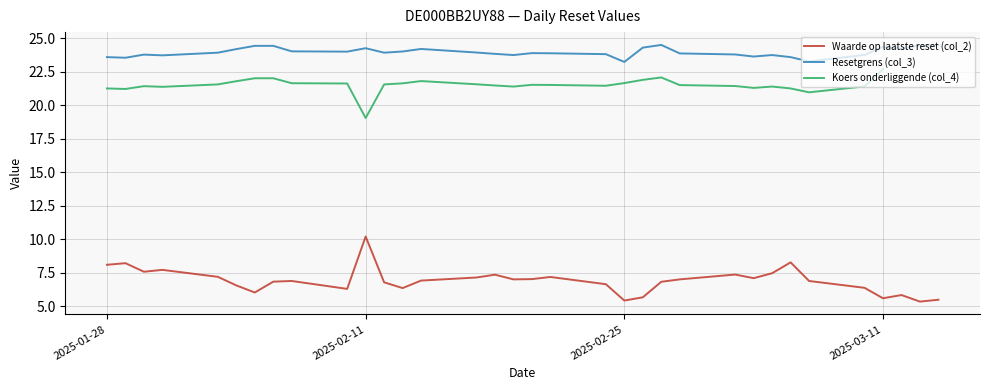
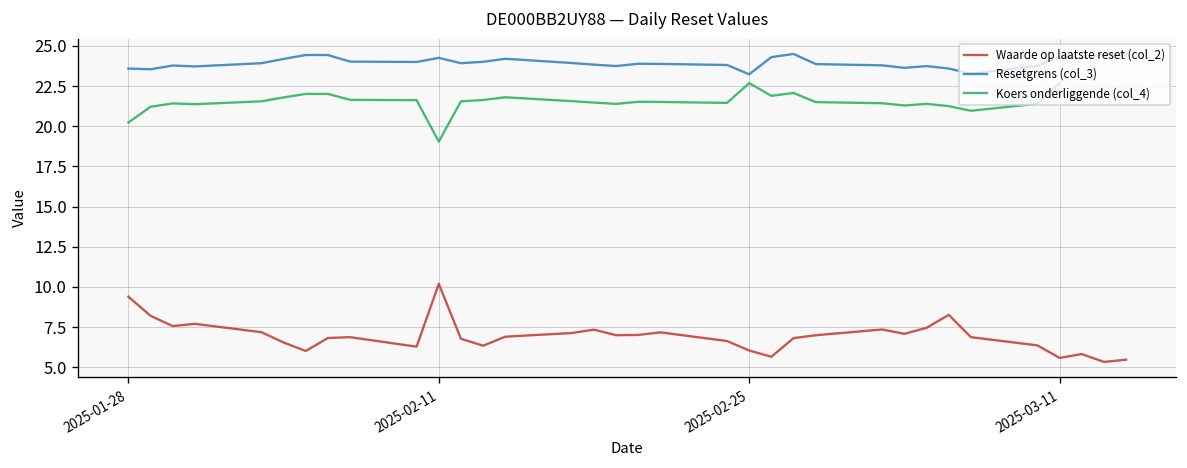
  {
    "Waarde op laatste reset (col_2)": {
-     "2025-01-28": 8.1,
+     "2025-01-28": 9.4,
      "2025-02-11": 10.2,
-     "2025-02-25": 5.4,
+     "2025-02-25": 6.0,
      "2025-03-11": 5.6
    },
    "Resetgrens (col_3)": {
      "2025-01-28": 23.6,
      "2025-02-11": 24.3,
      "2025-02-25": 23.2
    },
    "Koers onderliggende (col_4)": {
-     "2025-01-28": 21.3,
+     "2025-01-28": 20.2,
      "2025-02-11": 19.0,
-     "2025-02-25": 21.7
+     "2025-02-25": 22.7
    }
  }
